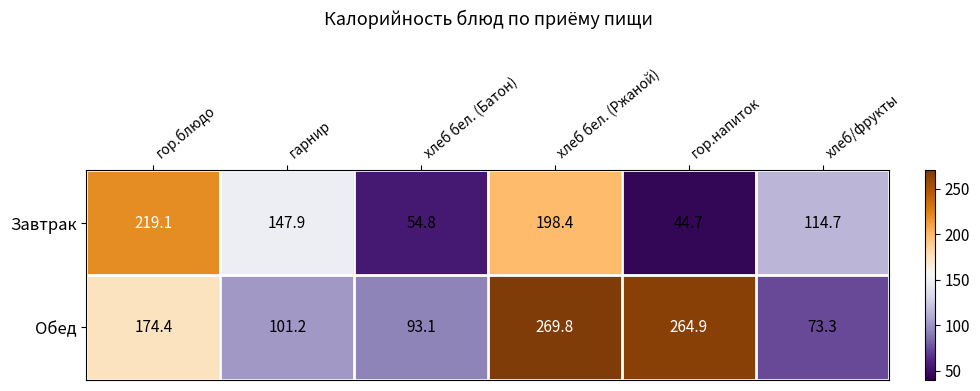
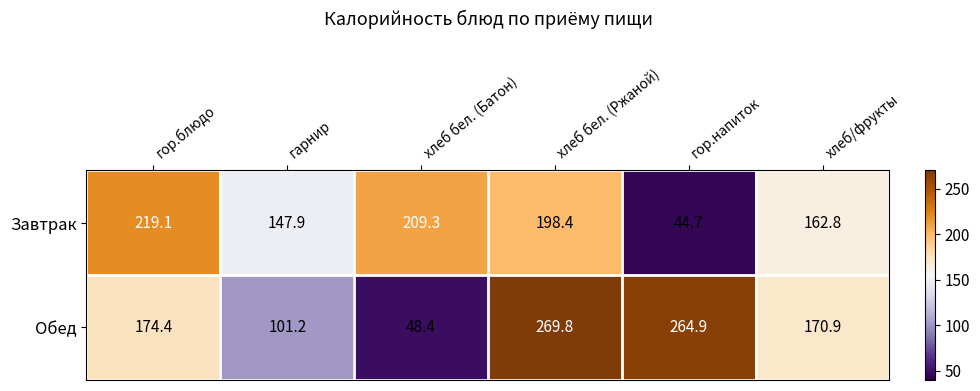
  {
    "Завтрак": {
      "гор.блюдо": 219.1,
      "гарнир": 147.9,
-     "хлеб бел. (Батон)": 54.8,
+     "хлеб бел. (Батон)": 209.3,
      "хлеб бел. (Ржаной)": 198.4,
      "гор.напиток": 44.7,
-     "хлеб/фрукты": 114.7
+     "хлеб/фрукты": 162.8
    },
    "Обед": {
      "гор.блюдо": 174.4,
      "гарнир": 101.2,
-     "хлеб бел. (Батон)": 93.1,
+     "хлеб бел. (Батон)": 48.4,
      "хлеб бел. (Ржаной)": 269.8,
      "гор.напиток": 264.9,
-     "хлеб/фрукты": 73.3
+     "хлеб/фрукты": 170.9
    }
  }
